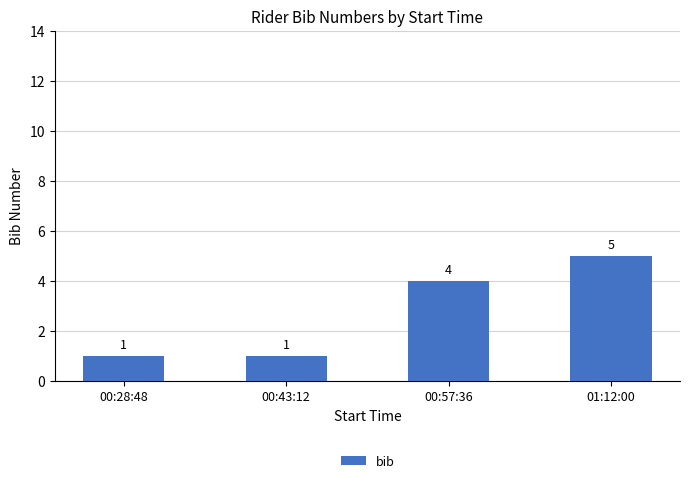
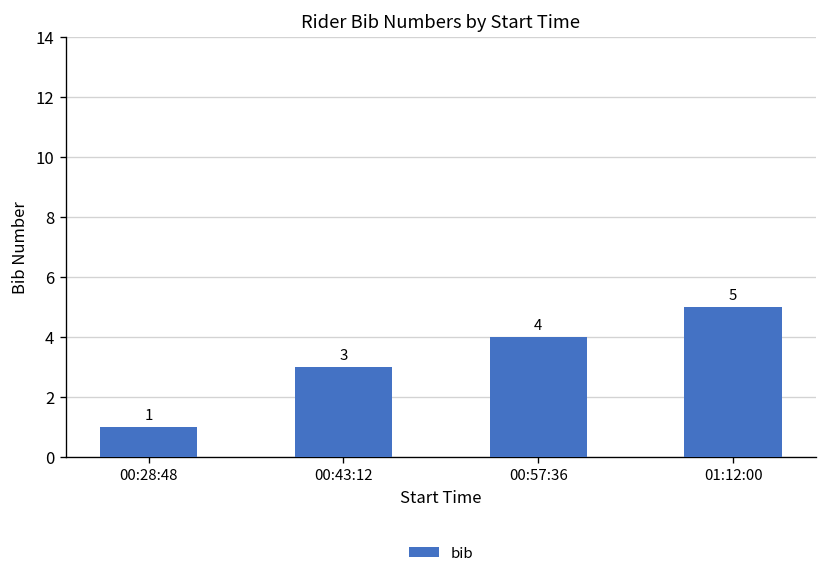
  {
    "00:28:48": 1,
-   "00:43:12": 1,
+   "00:43:12": 3,
    "00:57:36": 4,
    "01:12:00": 5
  }
